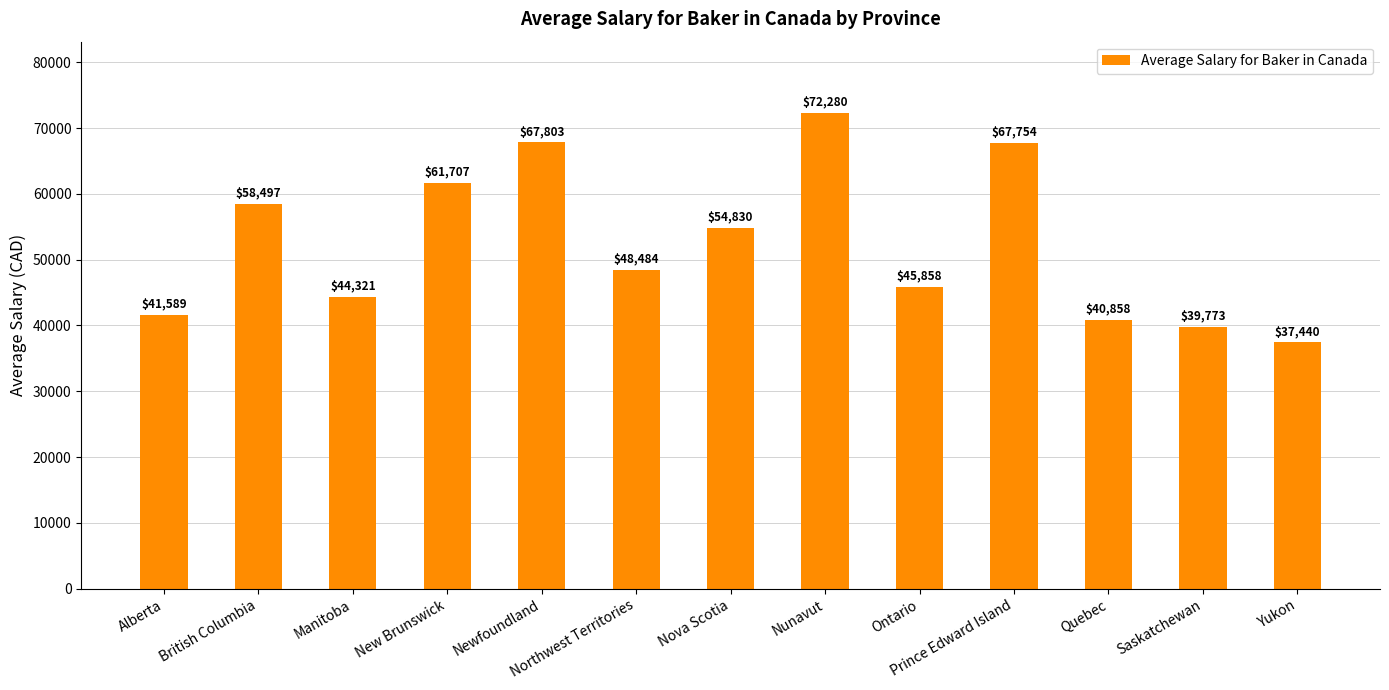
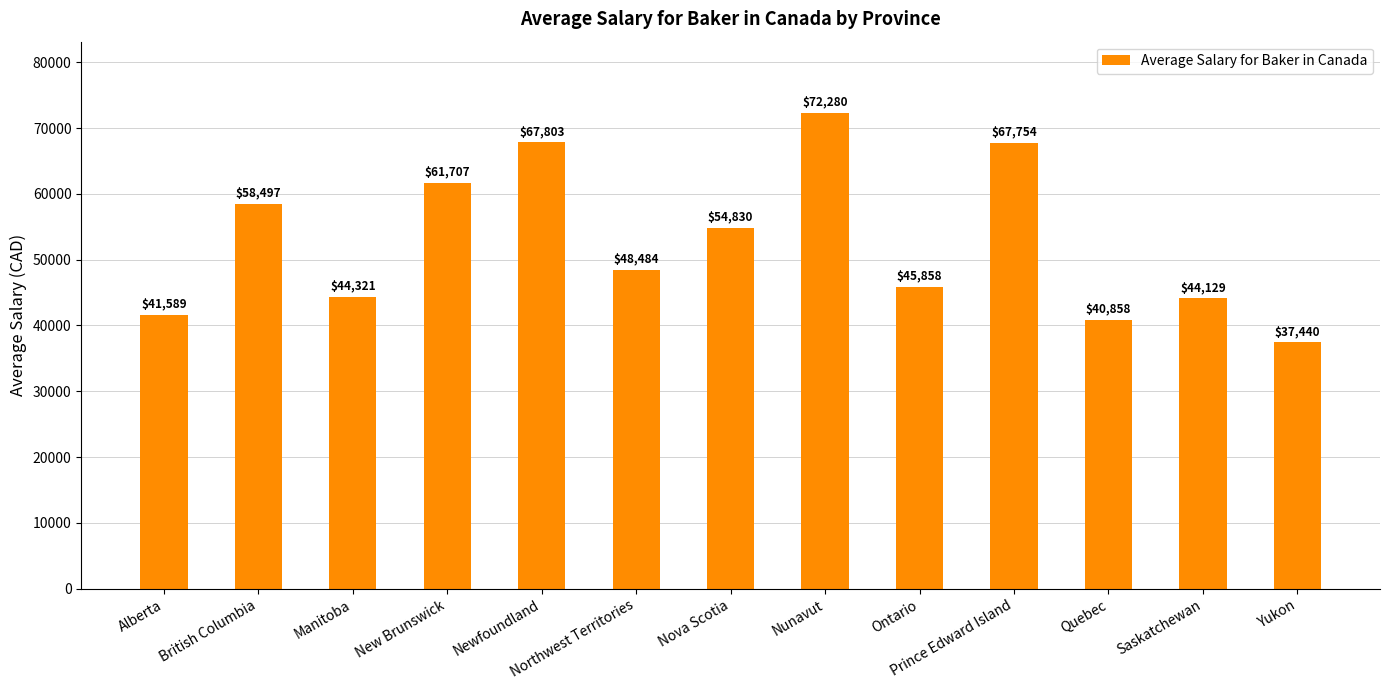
  {
    "Alberta": "$41,589",
    "British Columbia": "$58,497",
    "Manitoba": "$44,321",
    "New Brunswick": "$61,707",
    "Newfoundland": "$67,803",
    "Northwest Territories": "$48,484",
    "Nova Scotia": "$54,830",
    "Nunavut": "$72,280",
    "Ontario": "$45,858",
    "Prince Edward Island": "$67,754",
    "Quebec": "$40,858",
-   "Saskatchewan": "$39,773",
+   "Saskatchewan": "$44,129",
    "Yukon": "$37,440"
  }
